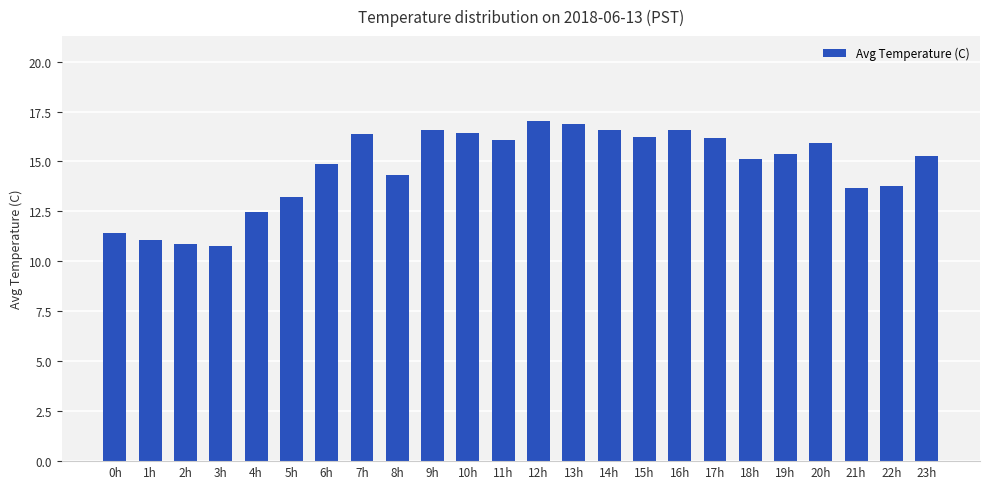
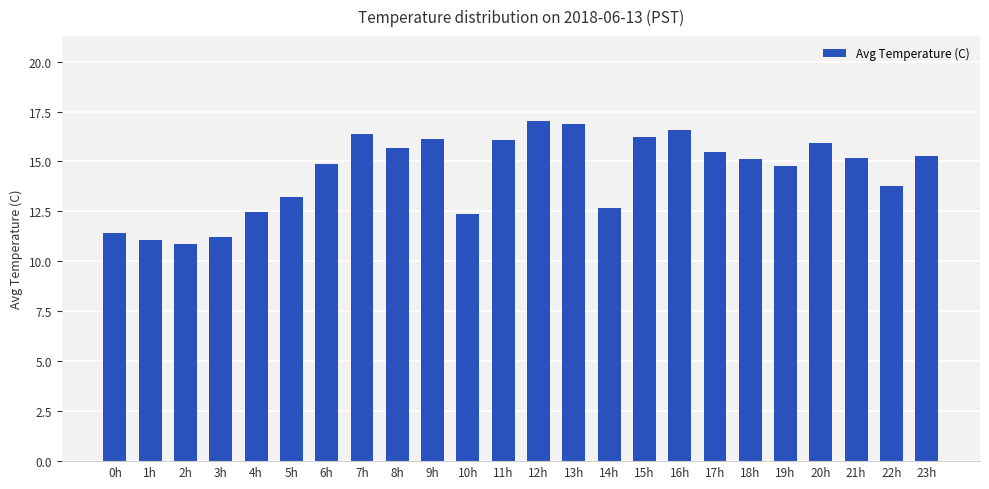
  {
    "0h": 11.4,
    "1h": 11.1,
    "2h": 10.9,
-   "3h": 10.8,
+   "3h": 11.2,
    "4h": 12.5,
    "5h": 13.2,
    "6h": 14.9,
    "7h": 16.4,
-   "8h": 14.3,
-   "9h": 16.6,
-   "10h": 16.5,
+   "8h": 15.7,
+   "9h": 16.1,
+   "10h": 12.4,
    "11h": 16.1,
    "12h": 17.0,
    "13h": 16.9,
-   "14h": 16.6,
+   "14h": 12.7,
    "15h": 16.2,
    "16h": 16.6,
-   "17h": 16.2,
+   "17h": 15.5,
    "18h": 15.1,
-   "19h": 15.4,
+   "19h": 14.8,
    "20h": 15.9,
-   "21h": 13.7,
+   "21h": 15.2,
    "22h": 13.8,
    "23h": 15.3
  }
